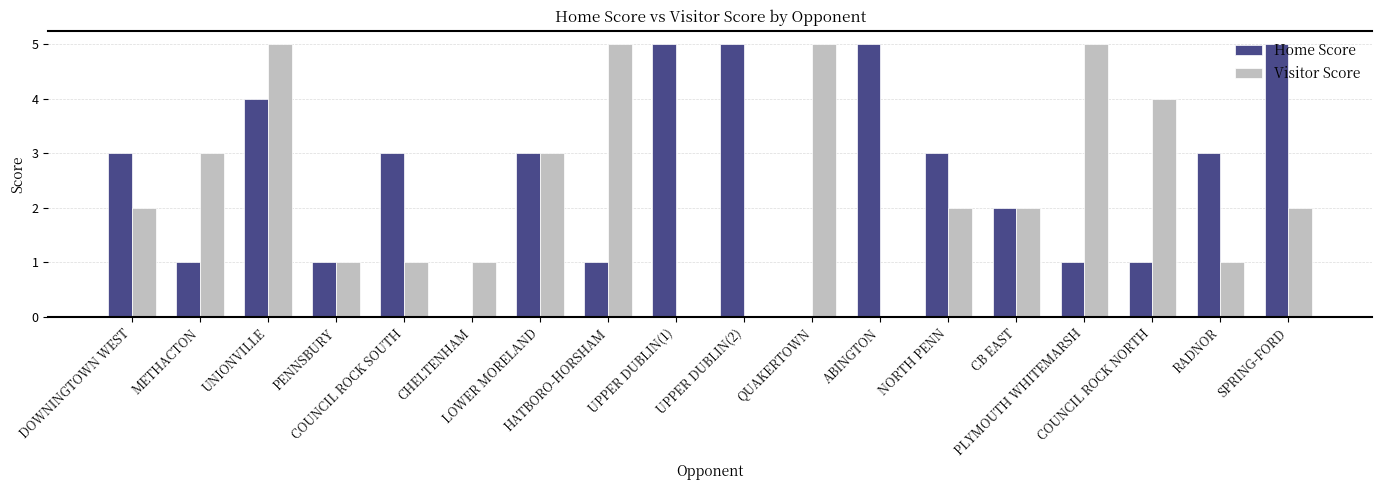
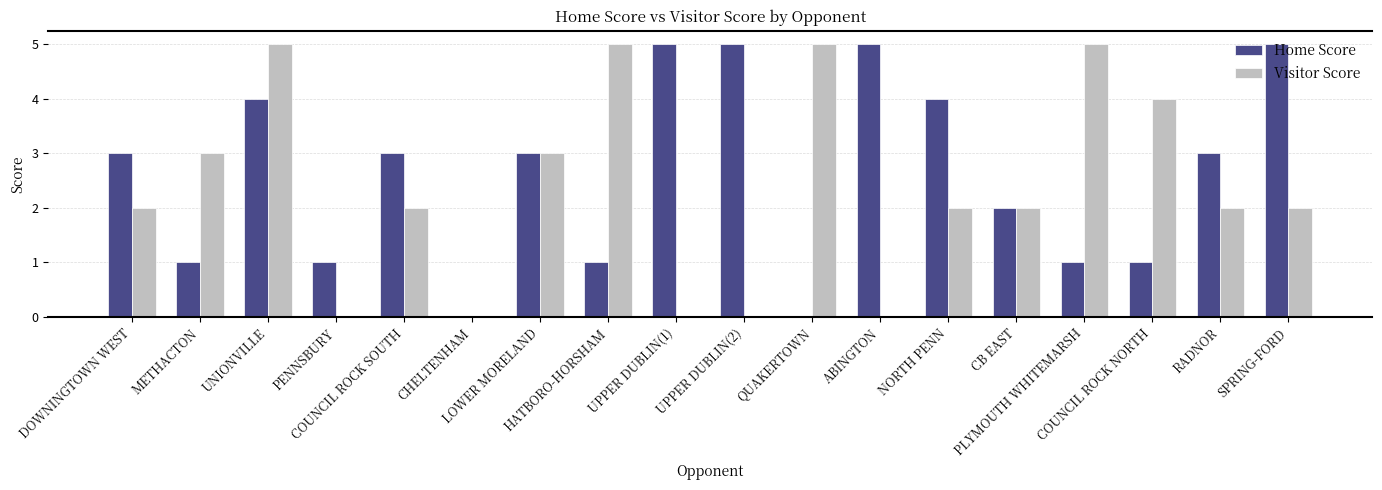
  {
    "Home Score": {
      "DOWNINGTOWN WEST": 3,
      "METHACTON": 1,
      "UNIONVILLE": 4,
      "PENNSBURY": 1,
      "COUNCIL ROCK SOUTH": 3,
      "CHELTENHAM": 0,
      "LOWER MORELAND": 3,
      "HATBORO-HORSHAM": 1,
      "UPPER DUBLIN(1)": 5,
      "UPPER DUBLIN(2)": 5,
      "QUAKERTOWN": 0,
      "ABINGTON": 5,
-     "NORTH PENN": 3,
+     "NORTH PENN": 4,
      "CB EAST": 2,
      "PLYMOUTH WHITEMARSH": 1,
      "COUNCIL ROCK NORTH": 1,
      "RADNOR": 3,
      "SPRING-FORD": 5
    },
    "Visitor Score": {
      "DOWNINGTOWN WEST": 2,
      "METHACTON": 3,
      "UNIONVILLE": 5,
-     "PENNSBURY": 1,
-     "COUNCIL ROCK SOUTH": 1,
-     "CHELTENHAM": 1,
+     "PENNSBURY": 0,
+     "COUNCIL ROCK SOUTH": 2,
+     "CHELTENHAM": 0,
      "LOWER MORELAND": 3,
      "HATBORO-HORSHAM": 5,
      "UPPER DUBLIN(1)": 0,
      "UPPER DUBLIN(2)": 0,
      "QUAKERTOWN": 5,
      "ABINGTON": 0,
      "NORTH PENN": 2,
      "CB EAST": 2,
      "PLYMOUTH WHITEMARSH": 5,
      "COUNCIL ROCK NORTH": 4,
-     "RADNOR": 1,
+     "RADNOR": 2,
      "SPRING-FORD": 2
    }
  }
